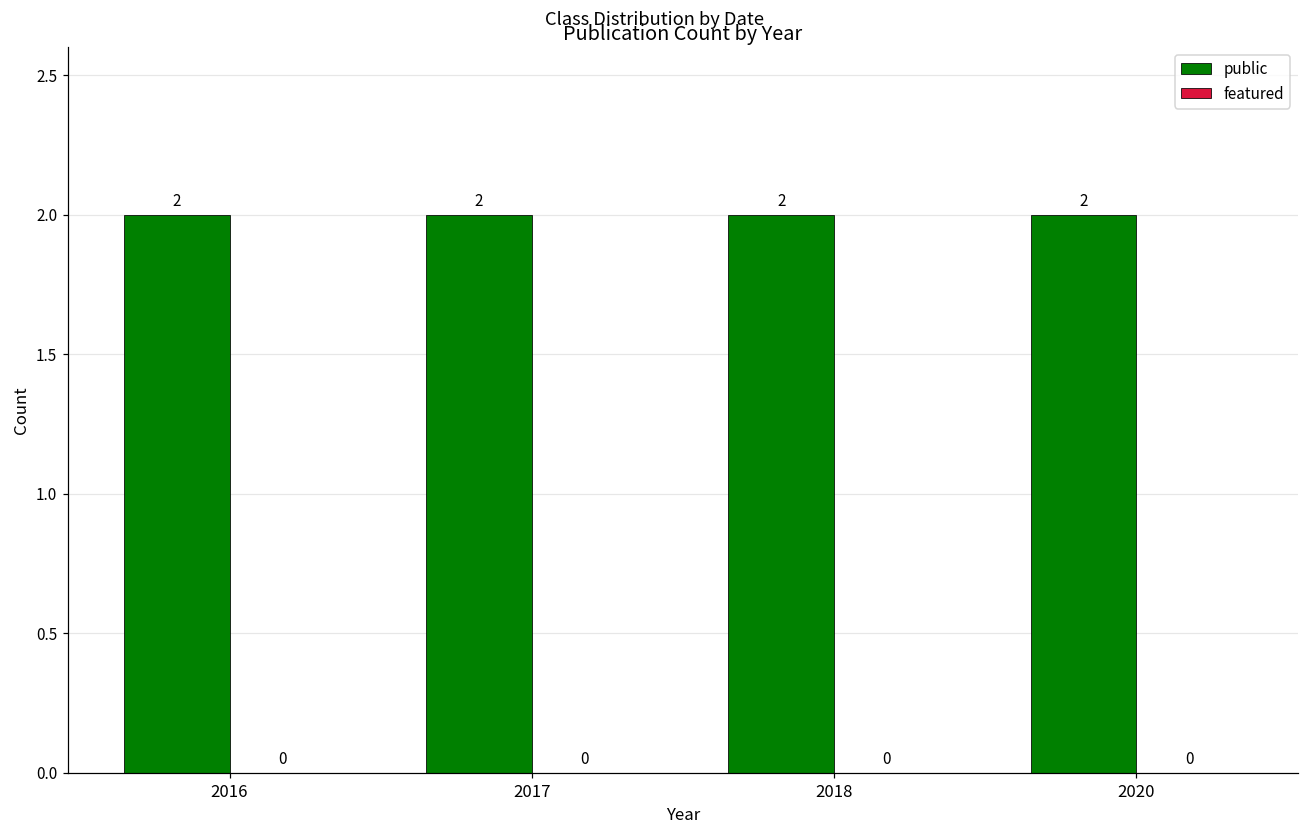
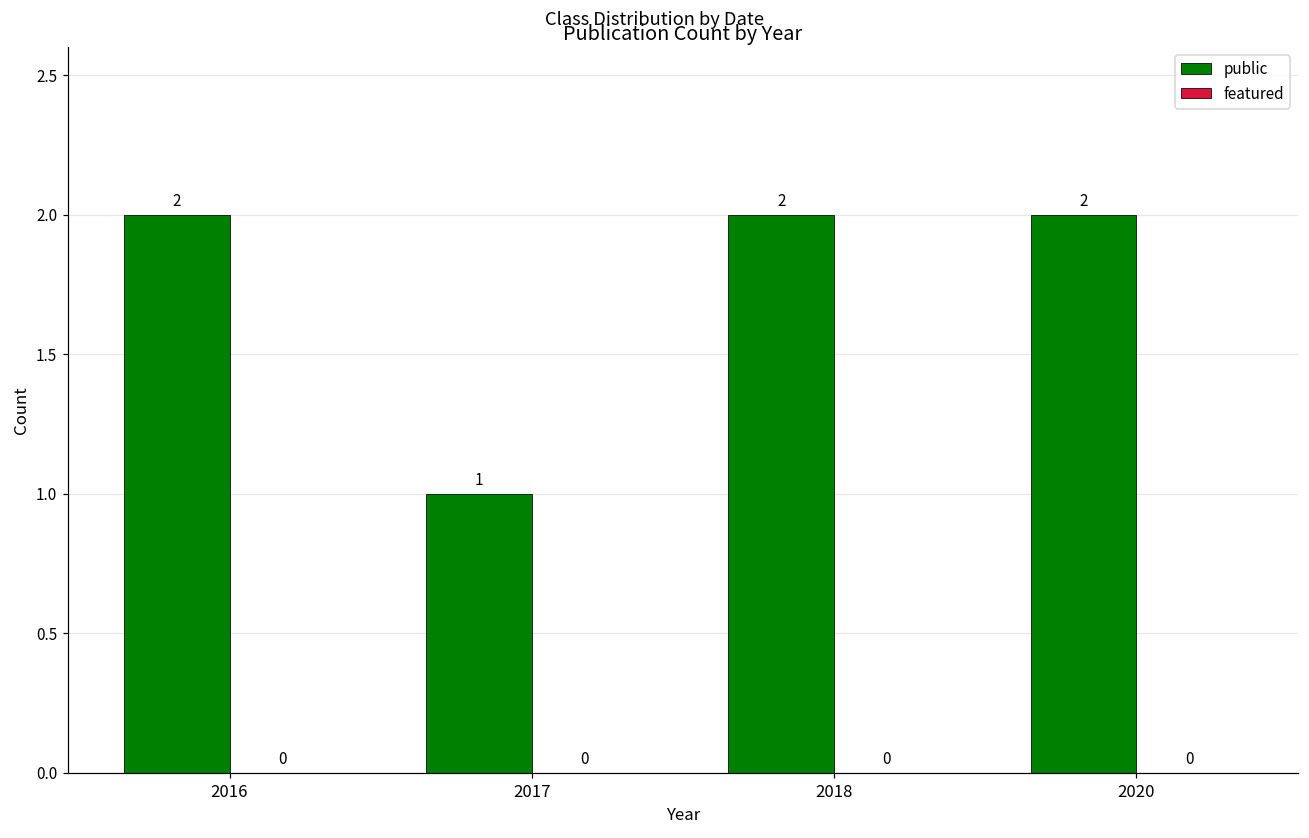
  {
    "public": {
      "2016": 2,
-     "2017": 2,
+     "2017": 1,
      "2018": 2,
      "2020": 2
    },
    "featured": {
      "2016": 0,
      "2017": 0,
      "2018": 0,
      "2020": 0
    }
  }
